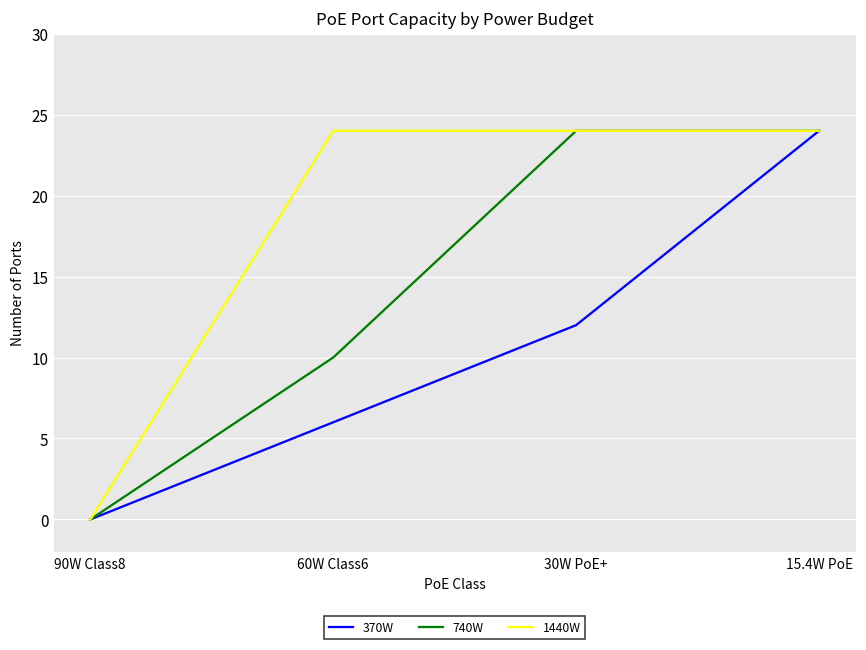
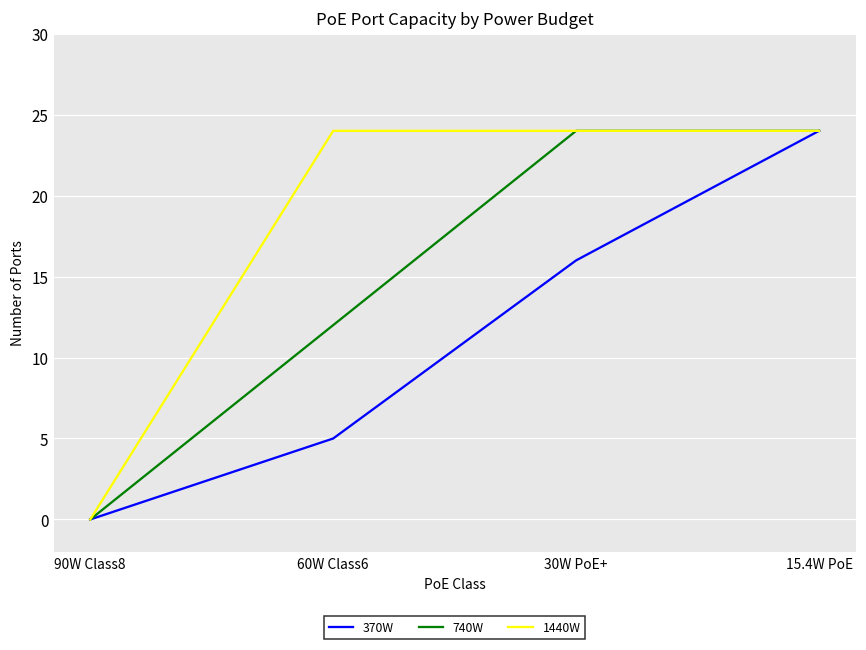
  {
    "370W": {
-     "60W Class6": 6,
-     "30W PoE+": 12
+     "60W Class6": 5,
+     "30W PoE+": 16
    },
    "740W": {
-     "60W Class6": 10
+     "60W Class6": 12
    },
    "1440W": {
      "60W Class6": 24
    }
  }
